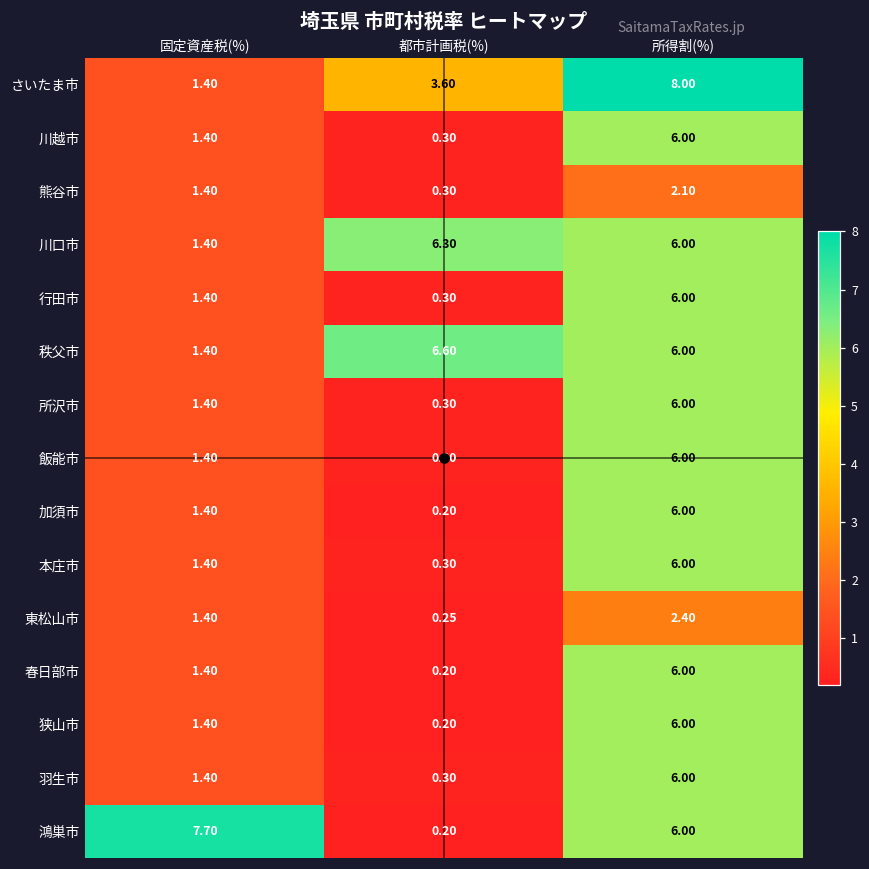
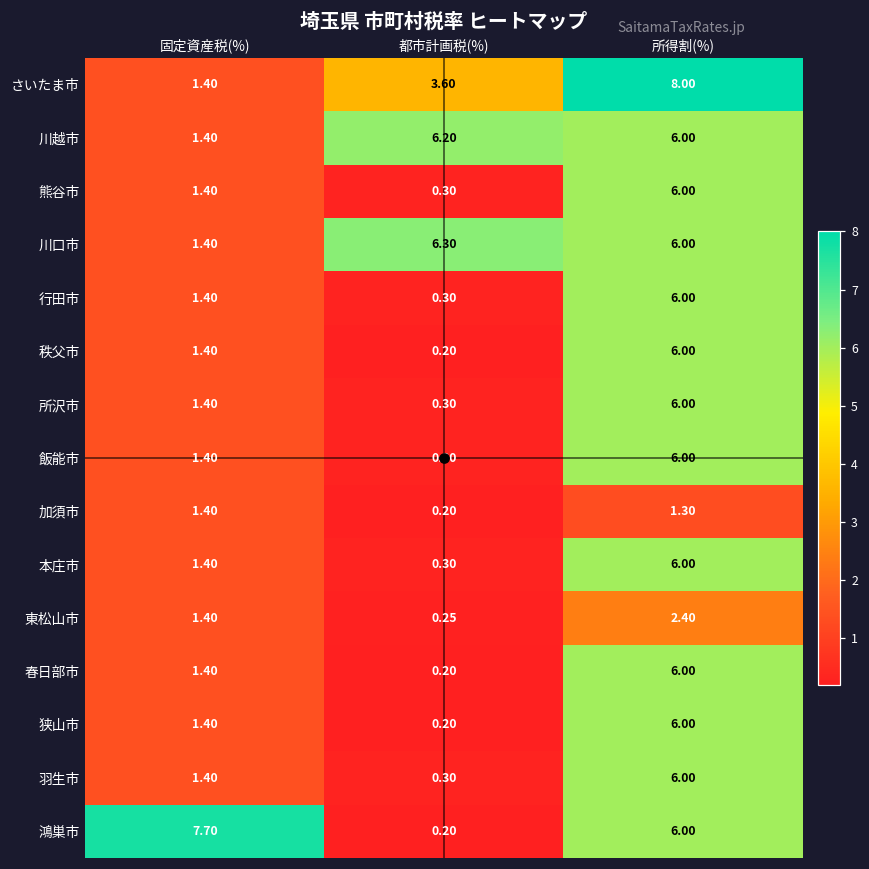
  {
    "さいたま市": {
      "固定資産税(%)": 1.40,
      "都市計画税(%)": 3.60,
      "所得割(%)": 8.00
    },
    "川越市": {
      "固定資産税(%)": 1.40,
-     "都市計画税(%)": 0.30,
+     "都市計画税(%)": 6.20,
      "所得割(%)": 6.00
    },
    "熊谷市": {
      "固定資産税(%)": 1.40,
      "都市計画税(%)": 0.30,
-     "所得割(%)": 2.10
+     "所得割(%)": 6.00
    },
    "川口市": {
      "固定資産税(%)": 1.40,
      "都市計画税(%)": 6.30,
      "所得割(%)": 6.00
    },
    "行田市": {
      "固定資産税(%)": 1.40,
      "都市計画税(%)": 0.30,
      "所得割(%)": 6.00
    },
    "秩父市": {
      "固定資産税(%)": 1.40,
-     "都市計画税(%)": 6.60,
+     "都市計画税(%)": 0.20,
      "所得割(%)": 6.00
    },
    "所沢市": {
      "固定資産税(%)": 1.40,
      "都市計画税(%)": 0.30,
      "所得割(%)": 6.00
    },
    "飯能市": {
      "固定資産税(%)": 1.40,
      "所得割(%)": 6.00
    },
    "加須市": {
      "固定資産税(%)": 1.40,
      "都市計画税(%)": 0.20,
-     "所得割(%)": 6.00
+     "所得割(%)": 1.30
    },
    "本庄市": {
      "固定資産税(%)": 1.40,
      "都市計画税(%)": 0.30,
      "所得割(%)": 6.00
    },
    "東松山市": {
      "固定資産税(%)": 1.40,
      "都市計画税(%)": 0.25,
      "所得割(%)": 2.40
    },
    "春日部市": {
      "固定資産税(%)": 1.40,
      "都市計画税(%)": 0.20,
      "所得割(%)": 6.00
    },
    "狭山市": {
      "固定資産税(%)": 1.40,
      "都市計画税(%)": 0.20,
      "所得割(%)": 6.00
    },
    "羽生市": {
      "固定資産税(%)": 1.40,
      "都市計画税(%)": 0.30,
      "所得割(%)": 6.00
    },
    "鴻巣市": {
      "固定資産税(%)": 7.70,
      "都市計画税(%)": 0.20,
      "所得割(%)": 6.00
    }
  }
